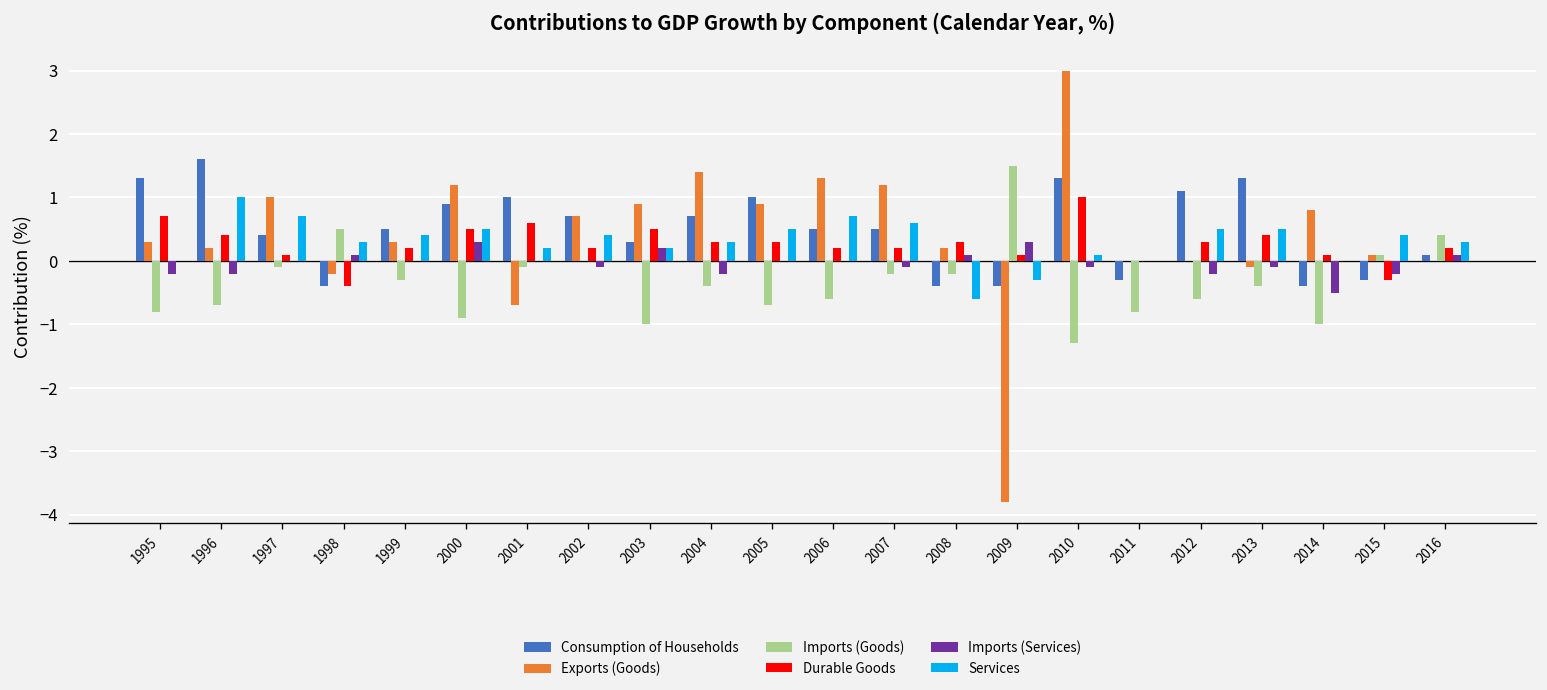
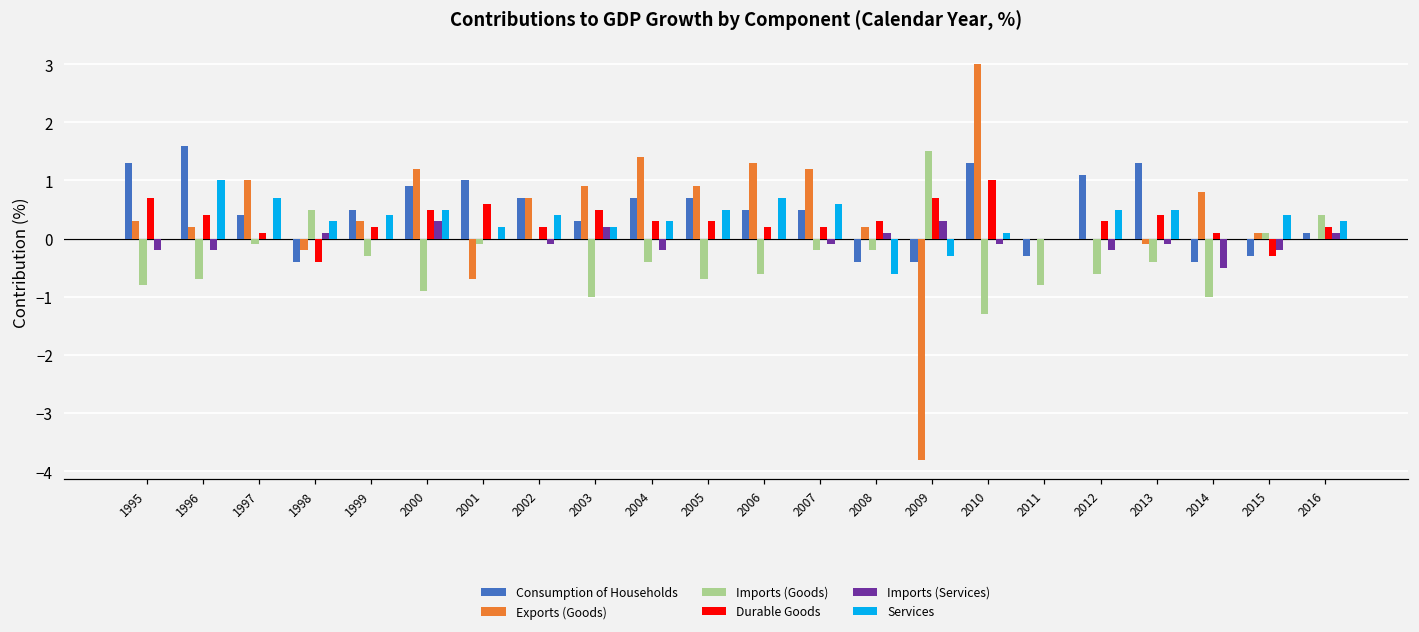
  {
    "Consumption of Households": {
      "1995": 1.3,
      "1996": 1.6,
      "1997": 0.4,
      "1998": -0.4,
      "1999": 0.5,
      "2000": 0.9,
      "2001": 1.0,
      "2002": 0.7,
      "2003": 0.3,
      "2004": 0.7,
-     "2005": 1.0,
+     "2005": 0.7,
      "2006": 0.5,
      "2007": 0.5,
      "2008": -0.4,
      "2009": -0.4,
      "2010": 1.3,
      "2011": -0.3,
      "2012": 1.1,
      "2013": 1.3,
      "2014": -0.4,
      "2015": -0.3,
      "2016": 0.1
    },
    "Exports (Goods)": {
      "1995": 0.3,
      "1996": 0.2,
      "1997": 1.0,
      "1998": -0.2,
      "1999": 0.3,
      "2000": 1.2,
      "2001": -0.7,
      "2002": 0.7,
      "2003": 0.9,
      "2004": 1.4,
      "2005": 0.9,
      "2006": 1.3,
      "2007": 1.2,
      "2008": 0.2,
      "2009": -3.8,
      "2010": 3.0,
      "2011": 0.0,
      "2012": 0.0,
      "2013": -0.1,
      "2014": 0.8,
      "2015": 0.1,
      "2016": 0.0
    },
    "Imports (Goods)": {
      "1995": -0.8,
      "1996": -0.7,
      "1997": -0.1,
      "1998": 0.5,
      "1999": -0.3,
      "2000": -0.9,
      "2001": -0.1,
      "2002": 0.0,
      "2003": -1.0,
      "2004": -0.4,
      "2005": -0.7,
      "2006": -0.6,
      "2007": -0.2,
      "2008": -0.2,
      "2009": 1.5,
      "2010": -1.3,
      "2011": -0.8,
      "2012": -0.6,
      "2013": -0.4,
      "2014": -1.0,
      "2015": 0.1,
      "2016": 0.4
    },
    "Durable Goods": {
      "1995": 0.7,
      "1996": 0.4,
      "1997": 0.1,
      "1998": -0.4,
      "1999": 0.2,
      "2000": 0.5,
      "2001": 0.6,
      "2002": 0.2,
      "2003": 0.5,
      "2004": 0.3,
      "2005": 0.3,
      "2006": 0.2,
      "2007": 0.2,
      "2008": 0.3,
-     "2009": 0.1,
+     "2009": 0.7,
      "2010": 1.0,
      "2011": 0.0,
      "2012": 0.3,
      "2013": 0.4,
      "2014": 0.1,
      "2015": -0.3,
      "2016": 0.2
    },
    "Imports (Services)": {
      "1995": -0.2,
      "1996": -0.2,
      "1997": 0.0,
      "1998": 0.1,
      "1999": 0.0,
      "2000": 0.3,
      "2001": 0.0,
      "2002": -0.1,
      "2003": 0.2,
      "2004": -0.2,
      "2005": 0.0,
      "2006": 0.0,
      "2007": -0.1,
      "2008": 0.1,
      "2009": 0.3,
      "2010": -0.1,
      "2011": 0.0,
      "2012": -0.2,
      "2013": -0.1,
      "2014": -0.5,
      "2015": -0.2,
      "2016": 0.1
    },
    "Services": {
      "1995": 0.0,
      "1996": 1.0,
      "1997": 0.7,
      "1998": 0.3,
      "1999": 0.4,
      "2000": 0.5,
      "2001": 0.2,
      "2002": 0.4,
      "2003": 0.2,
      "2004": 0.3,
      "2005": 0.5,
      "2006": 0.7,
      "2007": 0.6,
      "2008": -0.6,
      "2009": -0.3,
      "2010": 0.1,
      "2011": 0.0,
      "2012": 0.5,
      "2013": 0.5,
      "2014": 0.0,
      "2015": 0.4,
      "2016": 0.3
    }
  }
